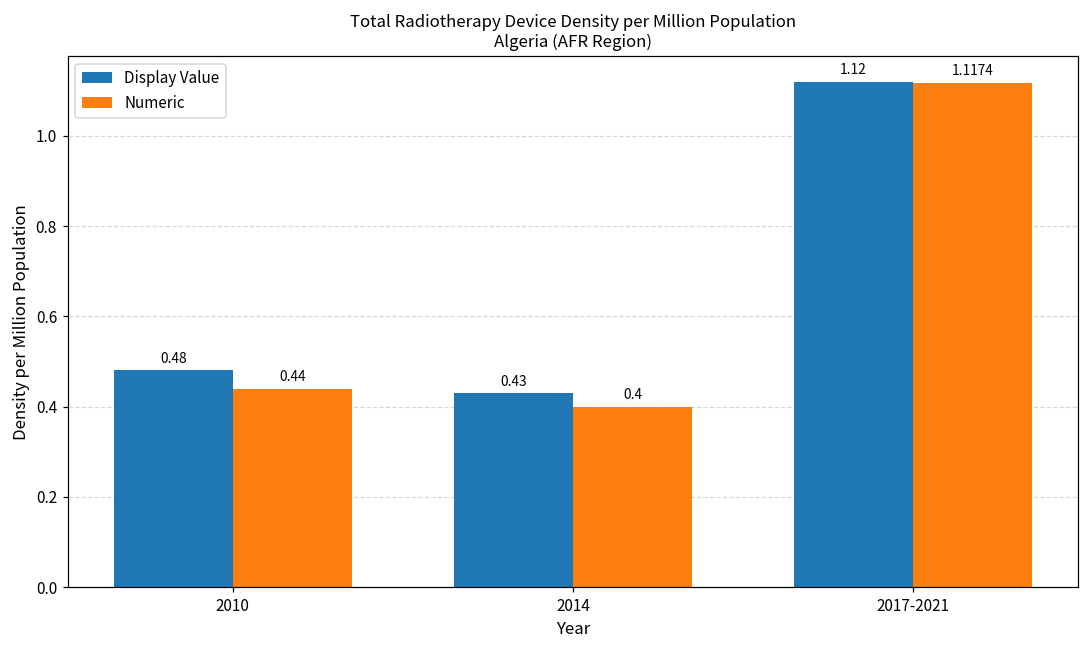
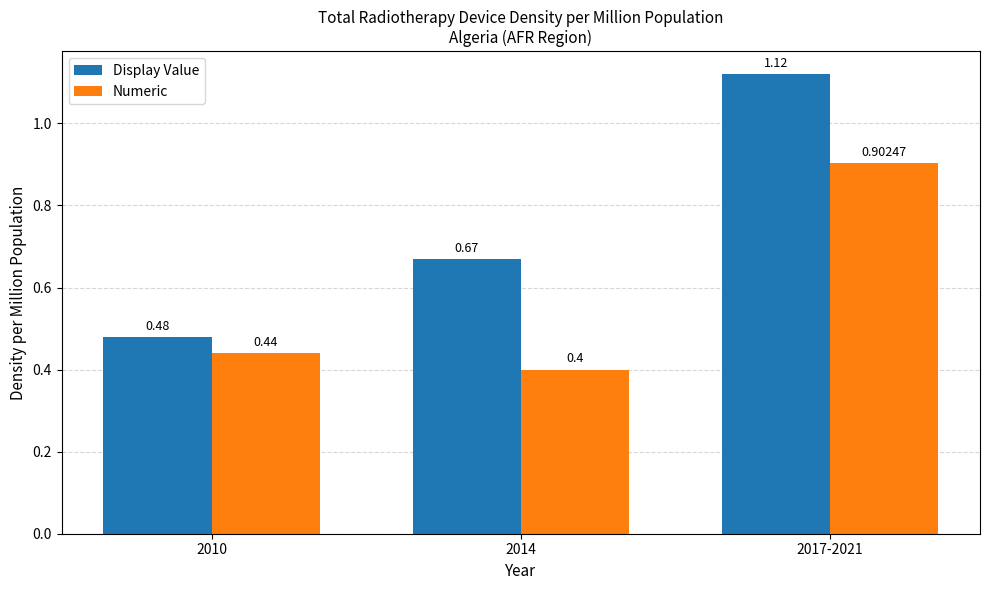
  {
    "Display Value": {
      "2010": 0.48,
-     "2014": 0.43,
+     "2014": 0.67,
      "2017-2021": 1.12
    },
    "Numeric": {
      "2010": 0.44,
      "2014": 0.4,
-     "2017-2021": 1.1174
+     "2017-2021": 0.90247
    }
  }
